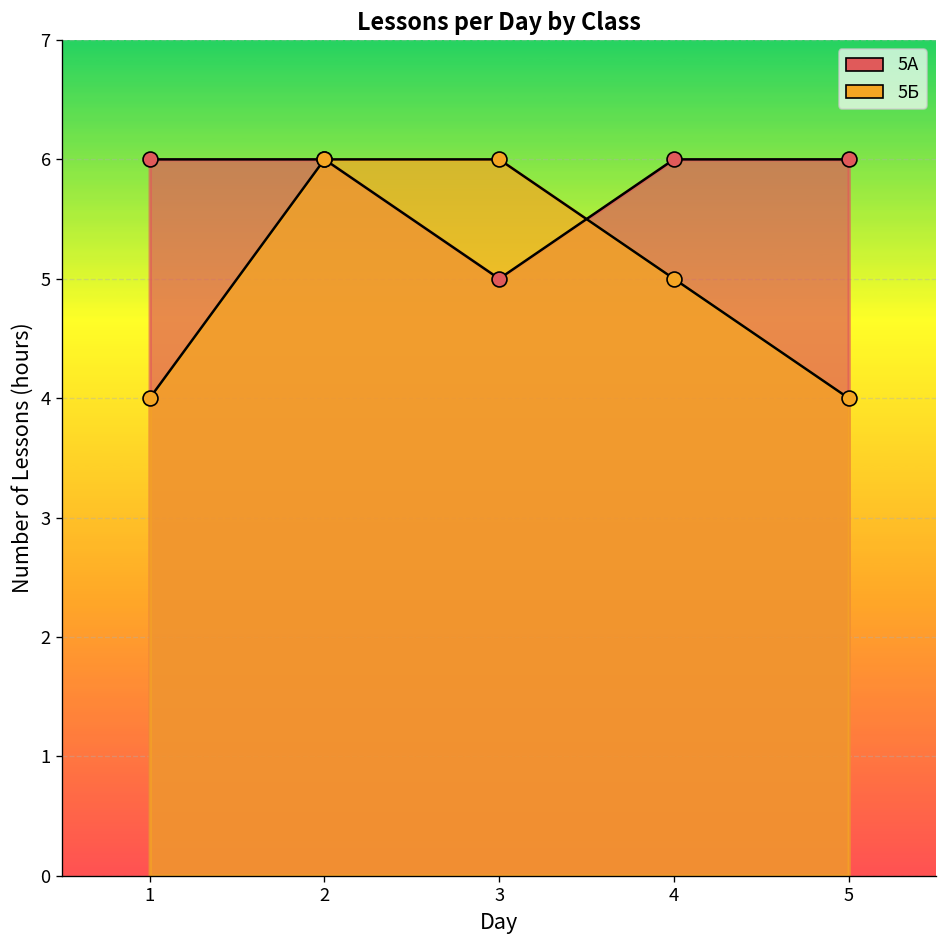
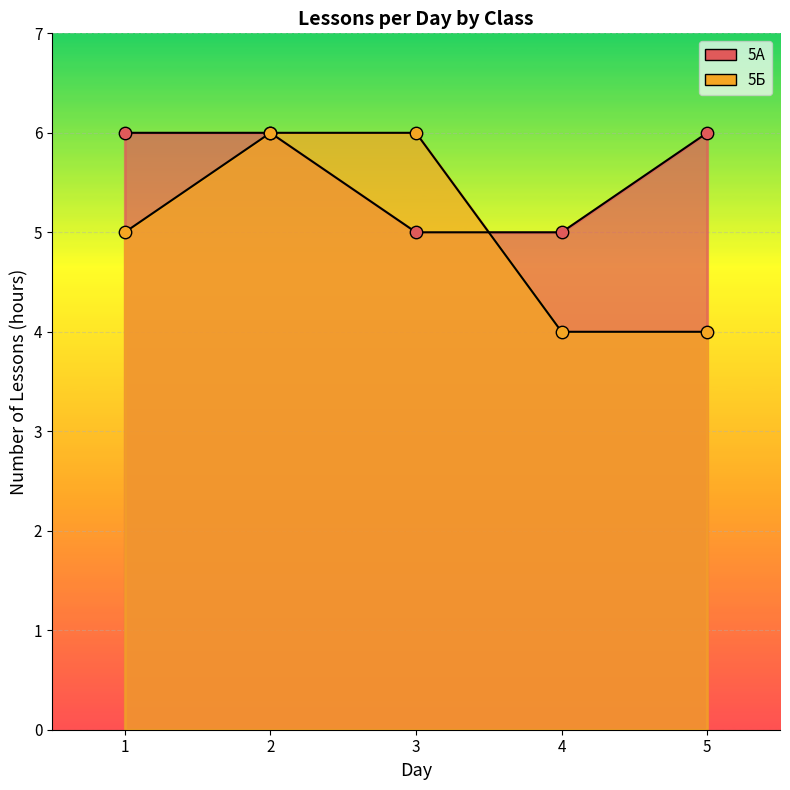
  {
    "5А": {
      "1": 6,
      "3": 5,
-     "4": 6,
+     "4": 5,
      "5": 6
    },
    "5Б": {
-     "1": 4,
+     "1": 5,
      "3": 6,
-     "4": 5,
+     "4": 4,
      "5": 4
    }
  }
